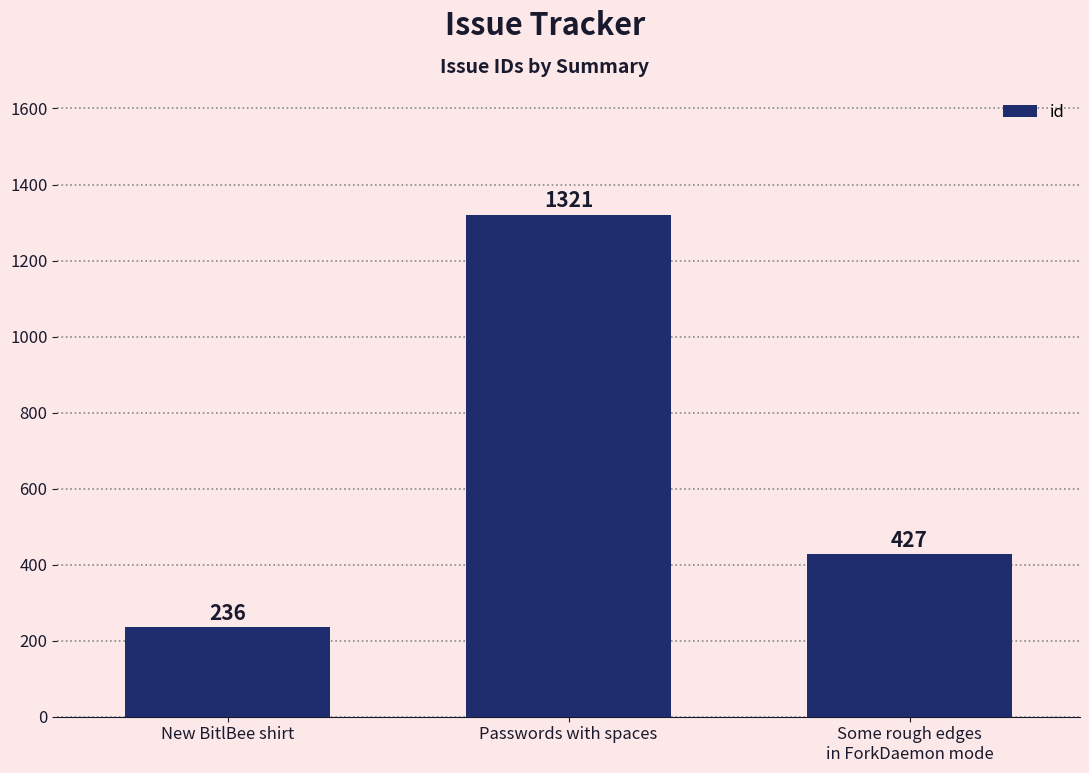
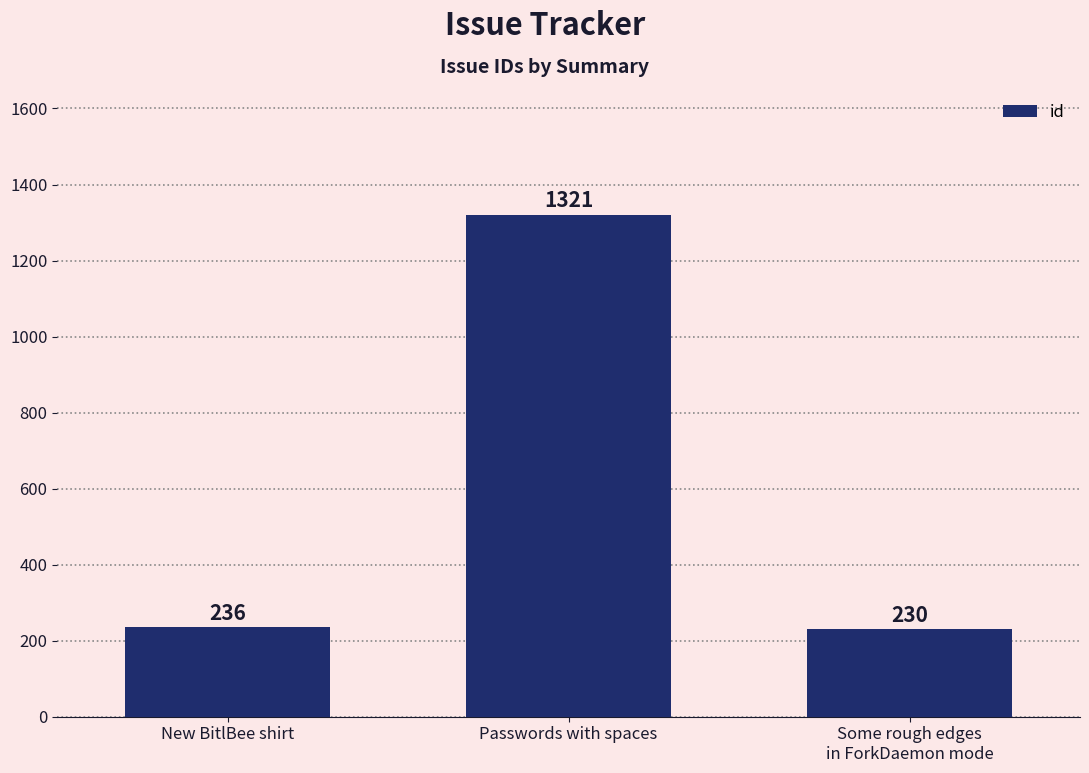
  {
    "New BitlBee shirt": 236,
    "Passwords with spaces": 1321,
-   "Some rough edges in ForkDaemon mode": 427
+   "Some rough edges in ForkDaemon mode": 230
  }
